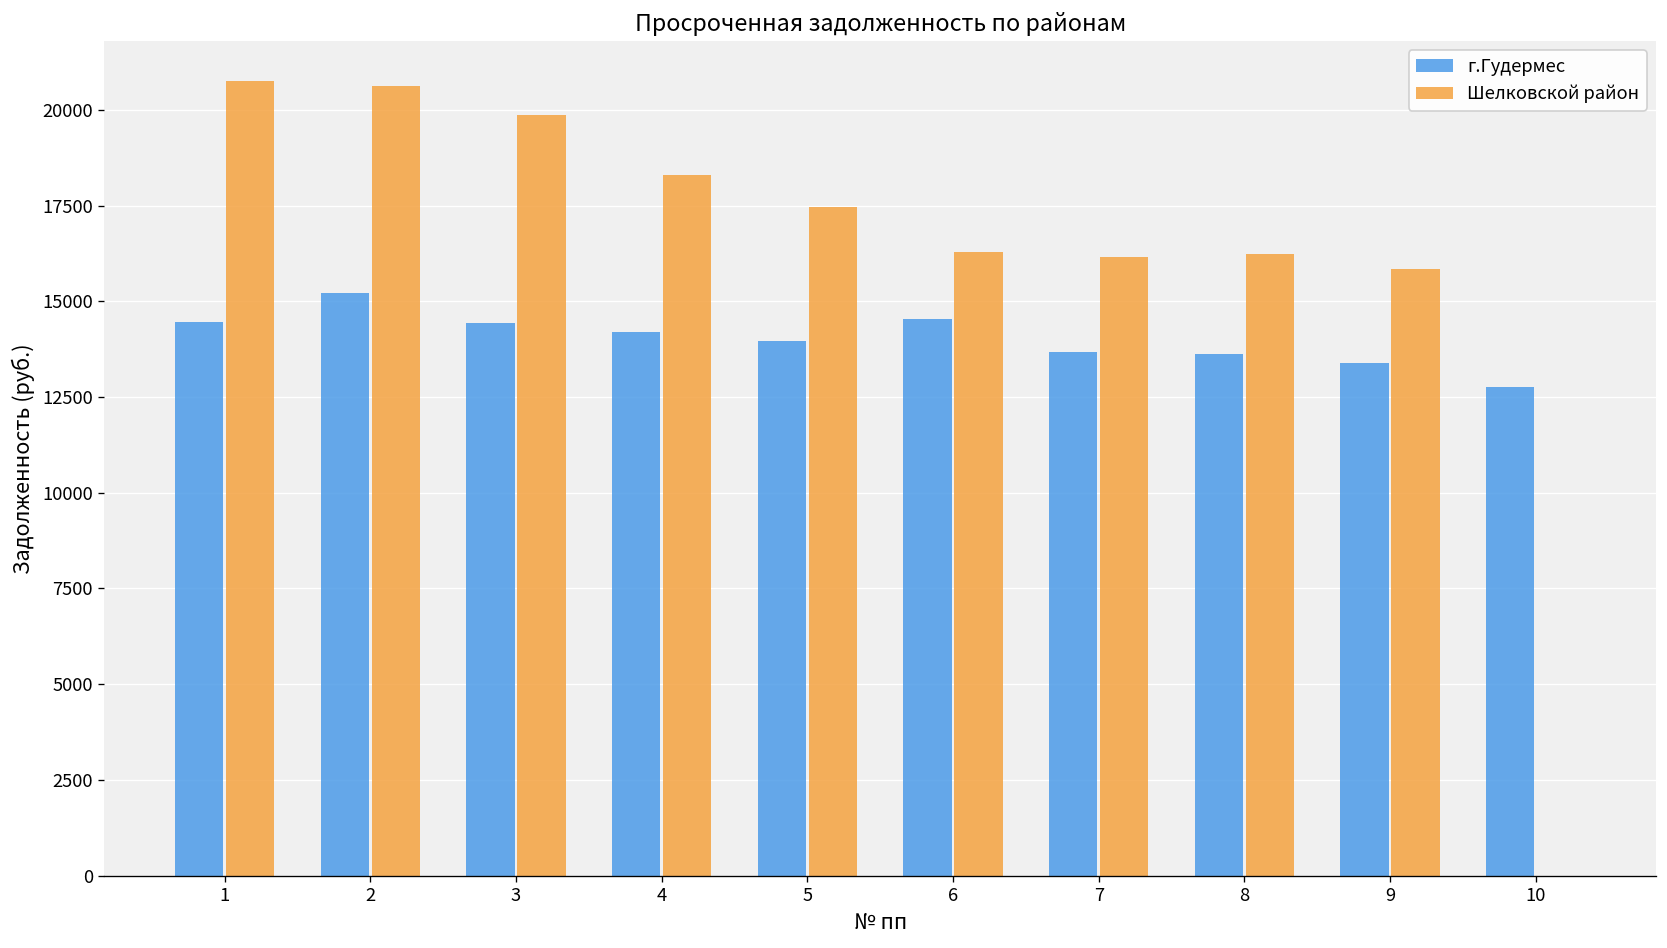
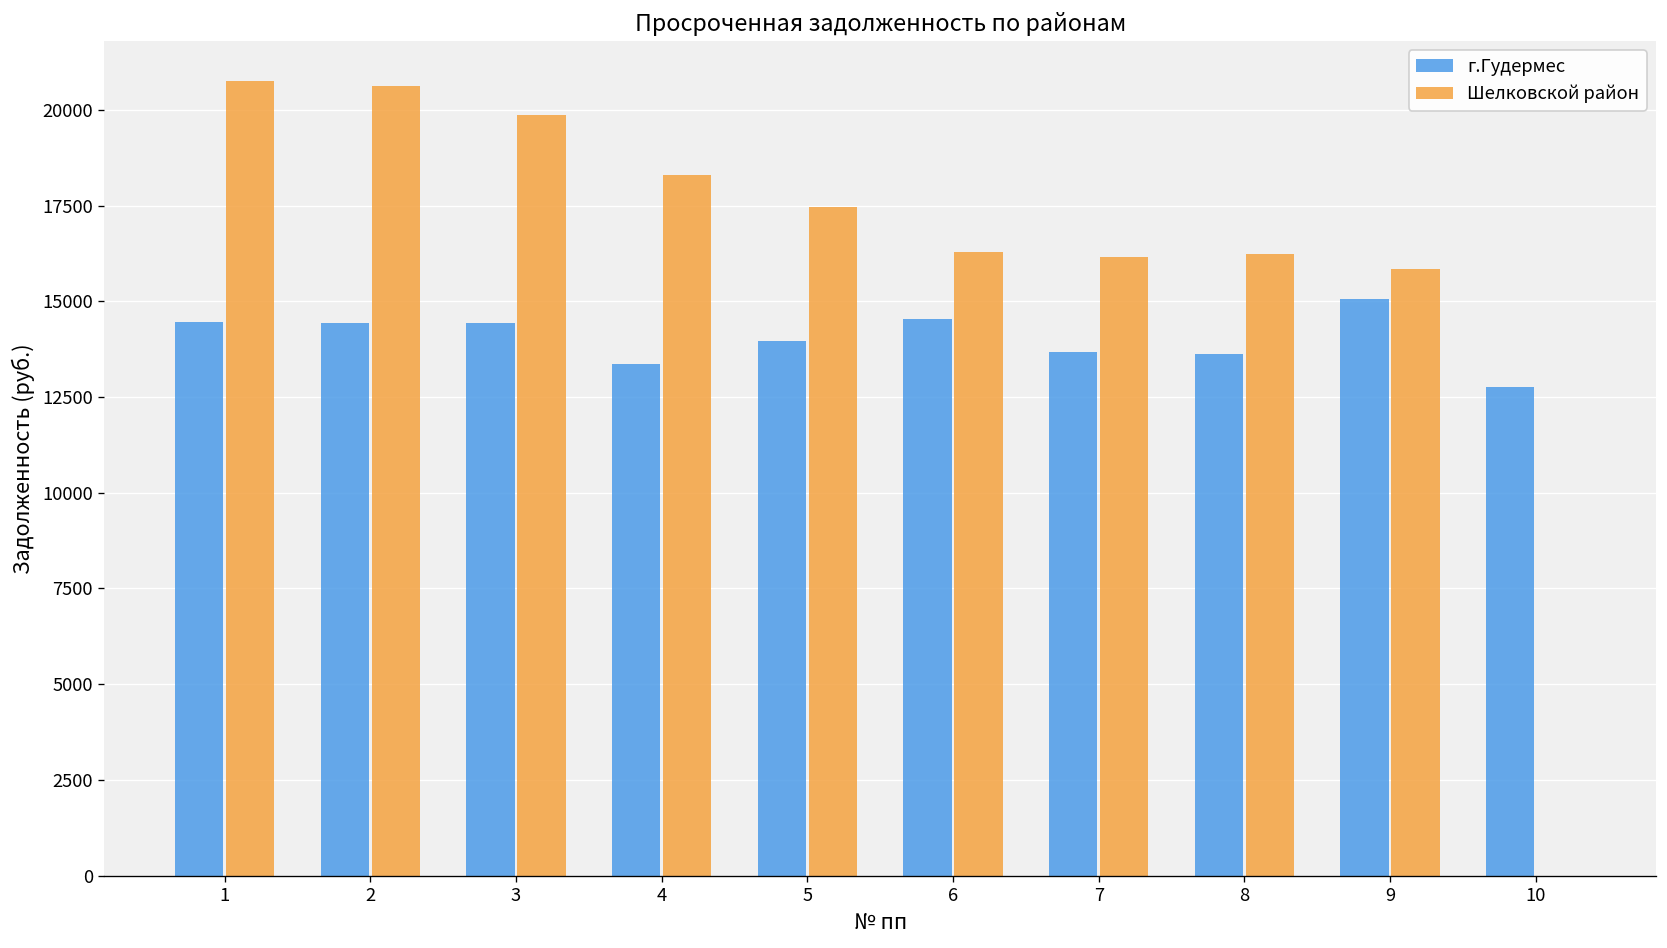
  {
    "г.Гудермес": {
      "1": 14500,
-     "2": 15200,
+     "2": 14400,
      "3": 14400,
-     "4": 14200,
+     "4": 13400,
      "5": 14000,
      "6": 14500,
      "7": 13700,
      "8": 13600,
-     "9": 13400,
+     "9": 15100,
      "10": 12800
    },
    "Шелковской район": {
      "1": 20800,
      "2": 20600,
      "3": 19900,
      "4": 18300,
      "5": 17500,
      "6": 16300,
      "7": 16200,
      "8": 16200,
      "9": 15800,
      "10": 0
    }
  }
